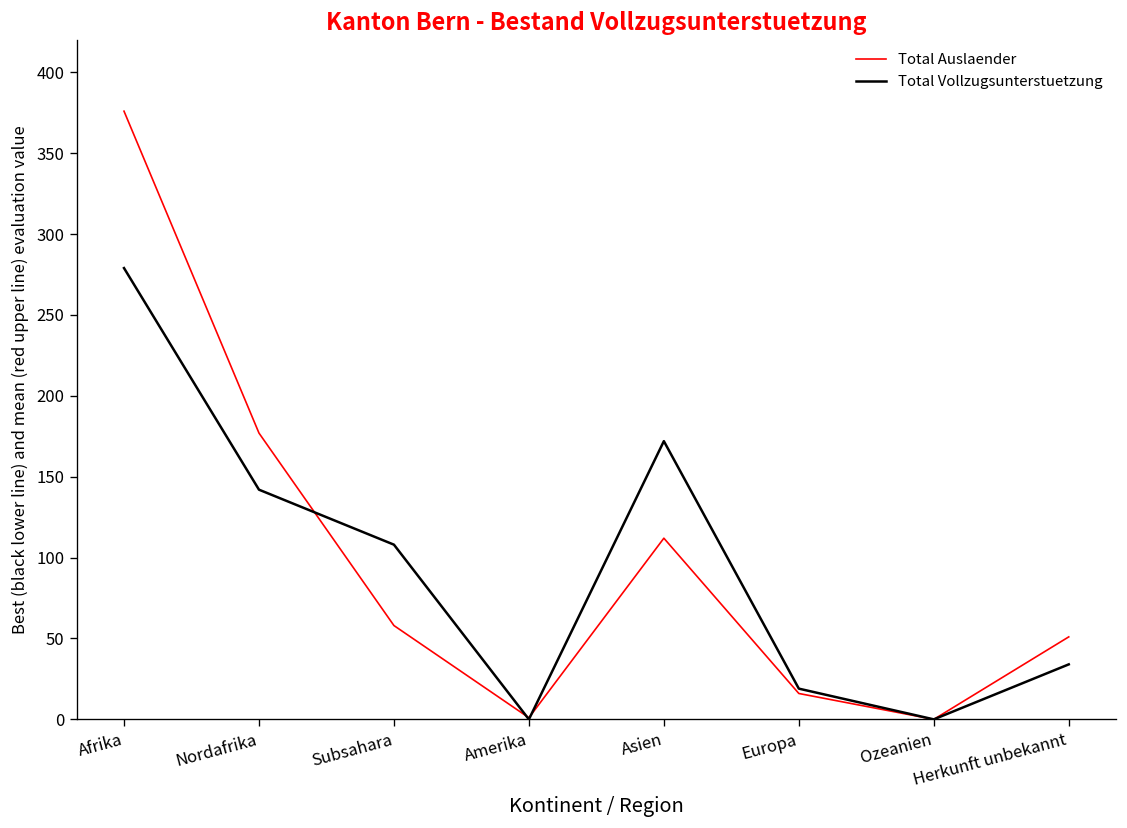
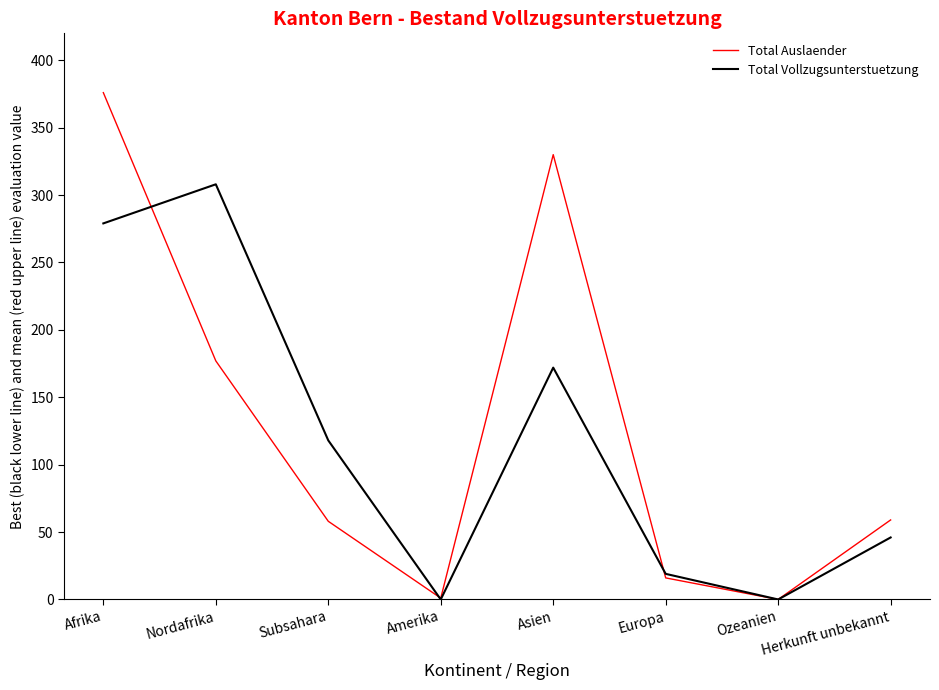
  {
    "Total Auslaender": {
      "Afrika": 376,
      "Nordafrika": 177,
      "Subsahara": 58,
-     "Asien": 112,
+     "Asien": 330,
      "Europa": 16,
-     "Herkunft unbekannt": 51
+     "Herkunft unbekannt": 59
    },
    "Total Vollzugsunterstuetzung": {
      "Afrika": 279,
-     "Nordafrika": 142,
-     "Subsahara": 108,
+     "Nordafrika": 308,
+     "Subsahara": 118,
      "Asien": 172,
      "Europa": 19,
-     "Herkunft unbekannt": 34
+     "Herkunft unbekannt": 46
    }
  }
